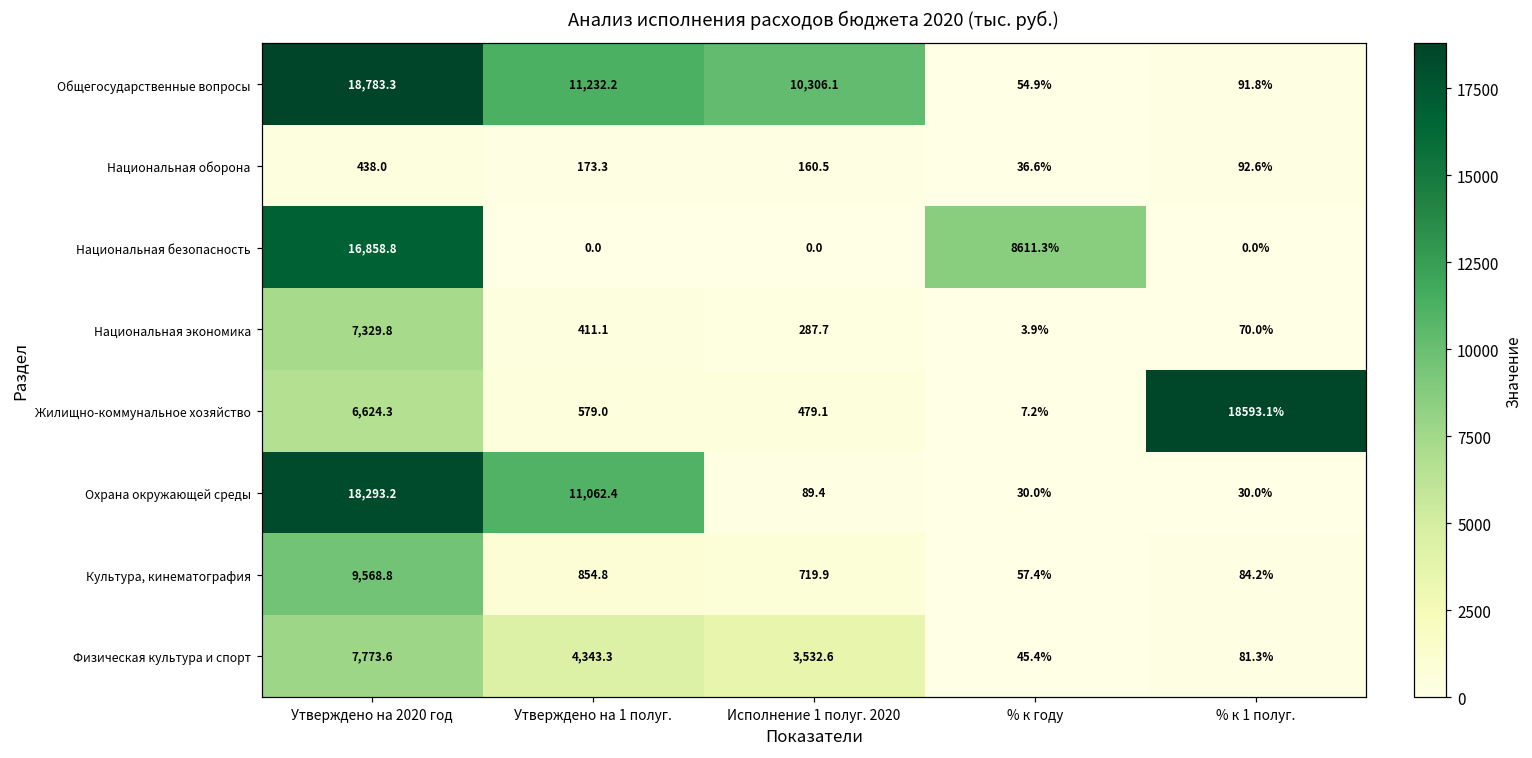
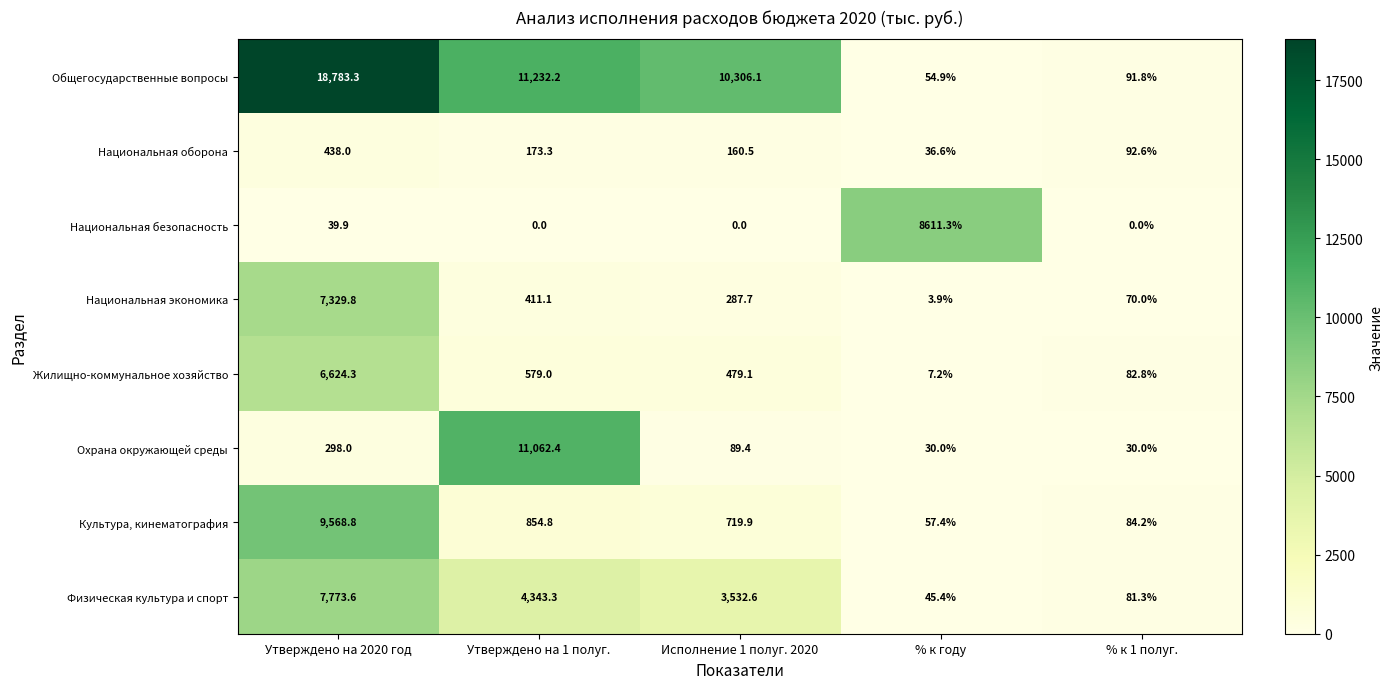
  {
    "Общегосударственные вопросы": {
      "Утверждено на 2020 год": "18,783.3",
      "Утверждено на 1 полуг.": "11,232.2",
      "Исполнение 1 полуг. 2020": "10,306.1",
      "% к году": "54.9%",
      "% к 1 полуг.": "91.8%"
    },
    "Национальная оборона": {
      "Утверждено на 2020 год": "438.0",
      "Утверждено на 1 полуг.": "173.3",
      "Исполнение 1 полуг. 2020": "160.5",
      "% к году": "36.6%",
      "% к 1 полуг.": "92.6%"
    },
    "Национальная безопасность": {
-     "Утверждено на 2020 год": "16,858.8",
+     "Утверждено на 2020 год": "39.9",
      "Утверждено на 1 полуг.": "0.0",
      "Исполнение 1 полуг. 2020": "0.0",
      "% к году": "8611.3%",
      "% к 1 полуг.": "0.0%"
    },
    "Национальная экономика": {
      "Утверждено на 2020 год": "7,329.8",
      "Утверждено на 1 полуг.": "411.1",
      "Исполнение 1 полуг. 2020": "287.7",
      "% к году": "3.9%",
      "% к 1 полуг.": "70.0%"
    },
    "Жилищно-коммунальное хозяйство": {
      "Утверждено на 2020 год": "6,624.3",
      "Утверждено на 1 полуг.": "579.0",
      "Исполнение 1 полуг. 2020": "479.1",
      "% к году": "7.2%",
-     "% к 1 полуг.": "18593.1%"
+     "% к 1 полуг.": "82.8%"
    },
    "Охрана окружающей среды": {
-     "Утверждено на 2020 год": "18,293.2",
+     "Утверждено на 2020 год": "298.0",
      "Утверждено на 1 полуг.": "11,062.4",
      "Исполнение 1 полуг. 2020": "89.4",
      "% к году": "30.0%",
      "% к 1 полуг.": "30.0%"
    },
    "Культура, кинематография": {
      "Утверждено на 2020 год": "9,568.8",
      "Утверждено на 1 полуг.": "854.8",
      "Исполнение 1 полуг. 2020": "719.9",
      "% к году": "57.4%",
      "% к 1 полуг.": "84.2%"
    },
    "Физическая культура и спорт": {
      "Утверждено на 2020 год": "7,773.6",
      "Утверждено на 1 полуг.": "4,343.3",
      "Исполнение 1 полуг. 2020": "3,532.6",
      "% к году": "45.4%",
      "% к 1 полуг.": "81.3%"
    }
  }
